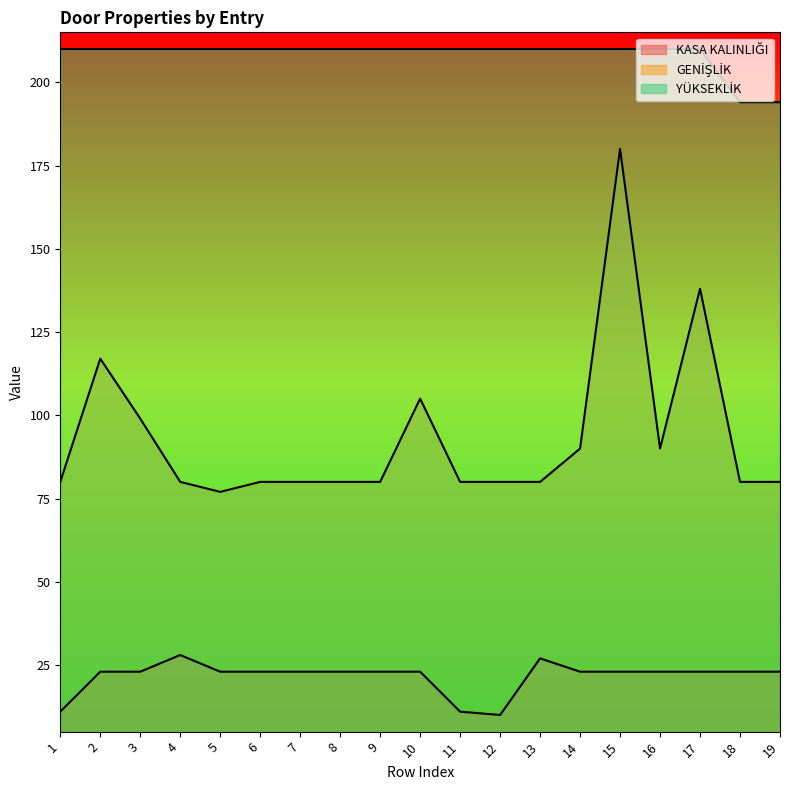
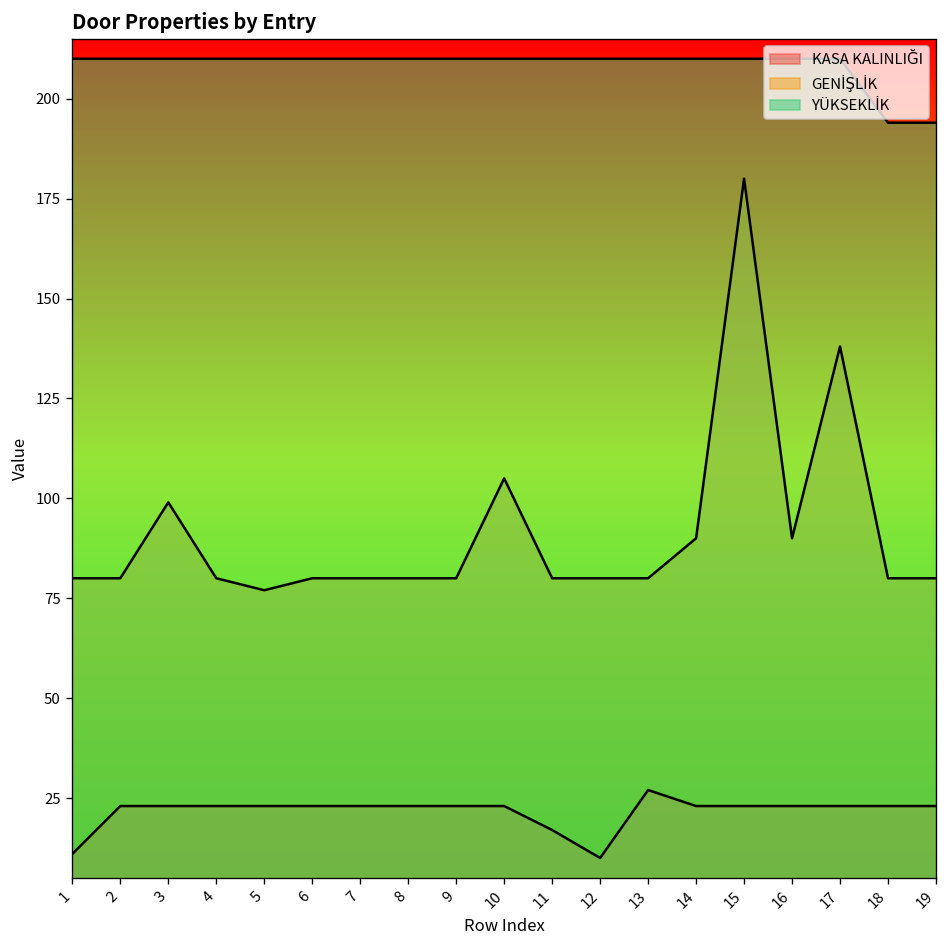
  {
    "KASA KALINLIĞI": {
      "1": 11,
      "2": 23,
      "3": 23,
-     "4": 28,
+     "4": 23,
      "5": 23,
      "6": 23,
      "7": 23,
      "8": 23,
      "9": 23,
      "10": 23,
-     "11": 11,
+     "11": 17,
      "12": 10,
      "13": 27,
      "14": 23,
      "15": 23,
      "16": 23,
      "17": 23,
      "18": 23,
      "19": 23
    },
    "GENİŞLİK": {
      "1": 80,
-     "2": 117,
+     "2": 80,
      "3": 99,
      "4": 80,
      "5": 77,
      "6": 80,
      "7": 80,
      "8": 80,
      "9": 80,
      "10": 105,
      "11": 80,
      "12": 80,
      "13": 80,
      "14": 90,
      "15": 180,
      "16": 90,
      "17": 138,
      "18": 80,
      "19": 80
    },
    "YÜKSEKLİK": {
      "1": 210,
      "2": 210,
      "3": 210,
      "4": 210,
      "5": 210,
      "6": 210,
      "7": 210,
      "8": 210,
      "9": 210,
      "10": 210,
      "11": 210,
      "12": 210,
      "13": 210,
      "14": 210,
      "15": 210,
      "18": 194,
      "19": 194
    }
  }
